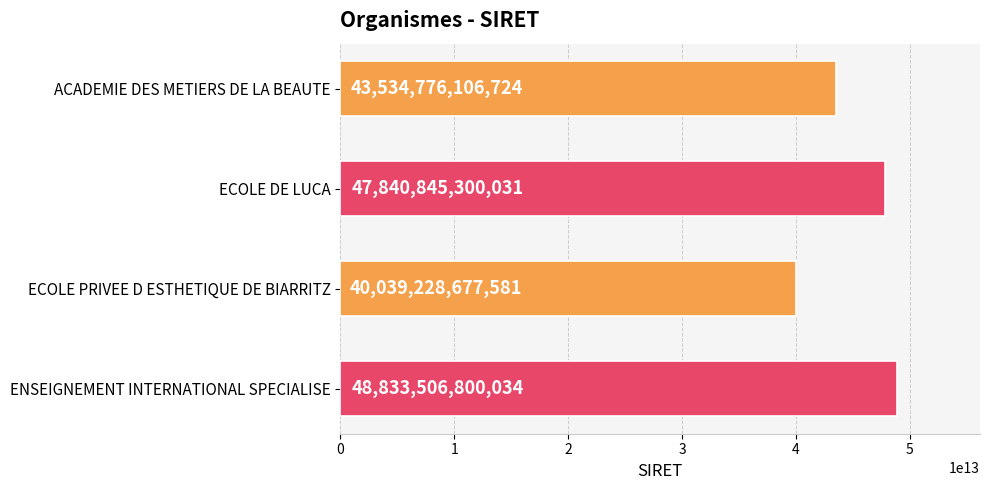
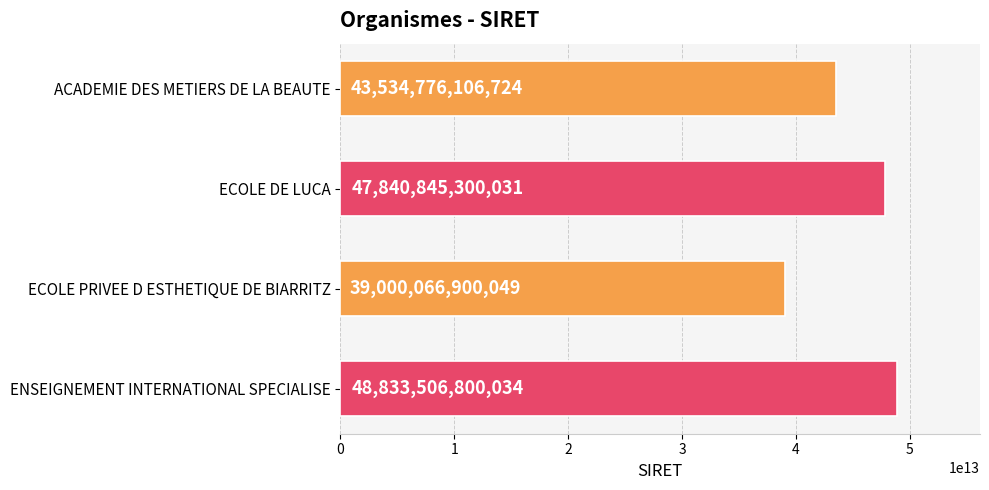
  {
    "ACADEMIE DES METIERS DE LA BEAUTE": "43,534,776,106,724",
    "ECOLE DE LUCA": "47,840,845,300,031",
-   "ECOLE PRIVEE D ESTHETIQUE DE BIARRITZ": "40,039,228,677,581",
+   "ECOLE PRIVEE D ESTHETIQUE DE BIARRITZ": "39,000,066,900,049",
    "ENSEIGNEMENT INTERNATIONAL SPECIALISE": "48,833,506,800,034"
  }
